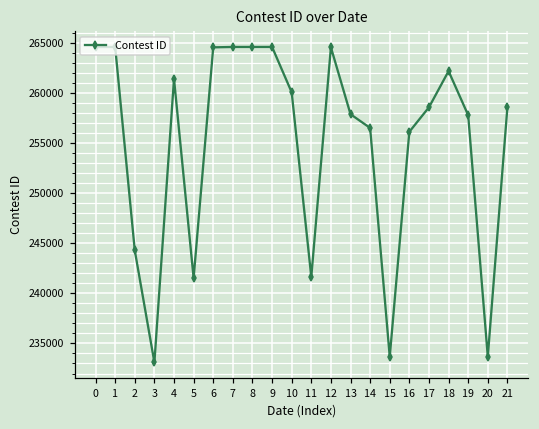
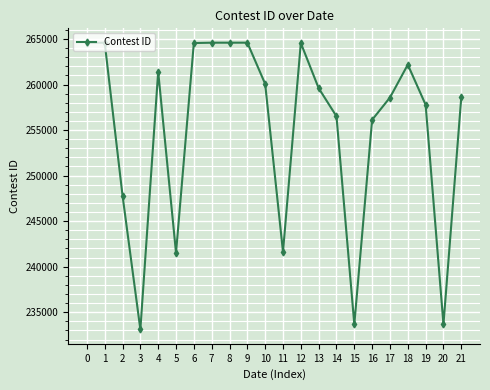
  {
-   "2": 244000,
+   "2": 248000,
    "3": 233000,
    "4": 261000,
    "5": 242000,
    "6": 265000,
    "7": 265000,
    "8": 265000,
    "9": 265000,
    "10": 260000,
    "11": 242000,
    "12": 265000,
-   "13": 258000,
+   "13": 260000,
    "14": 257000,
    "15": 234000,
    "16": 256000,
    "17": 259000,
    "18": 262000,
    "19": 258000,
    "20": 234000,
    "21": 259000
  }
